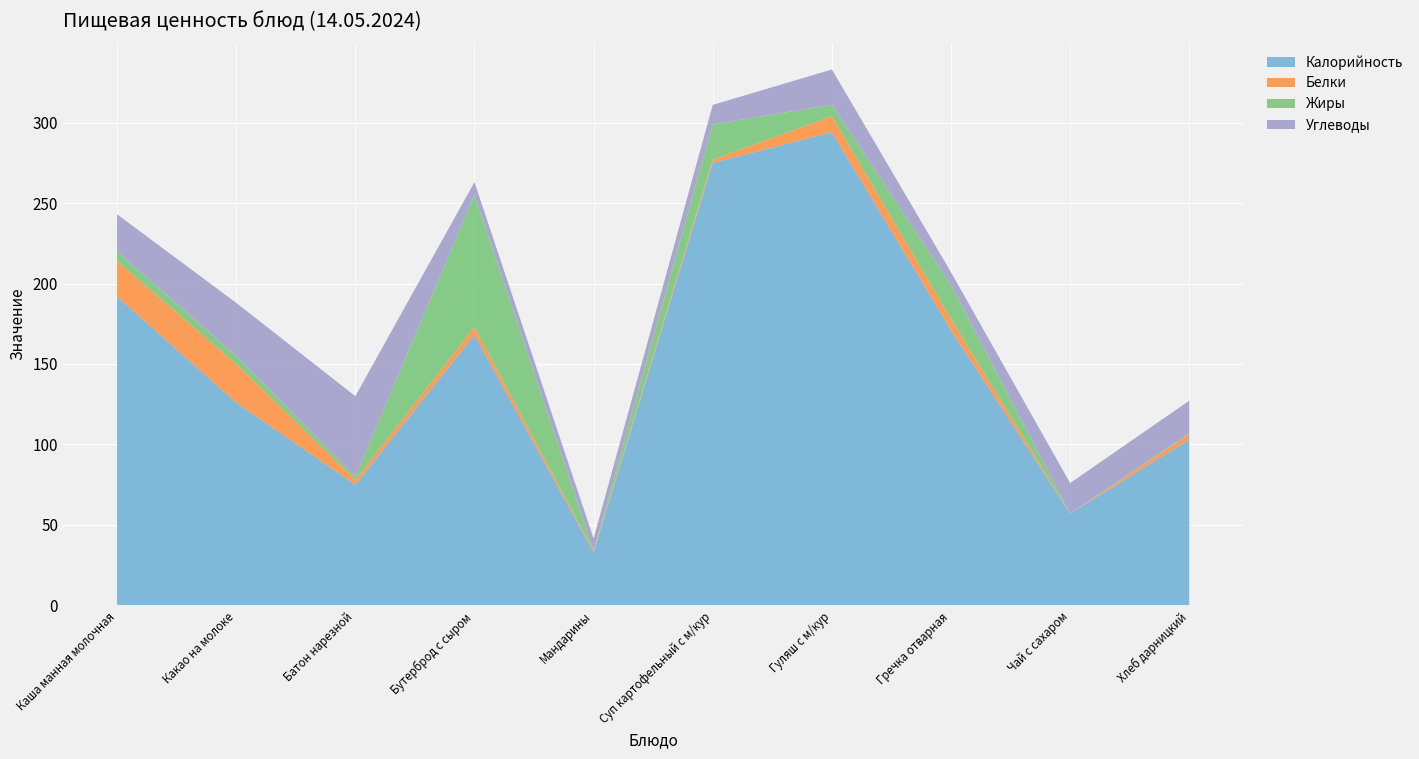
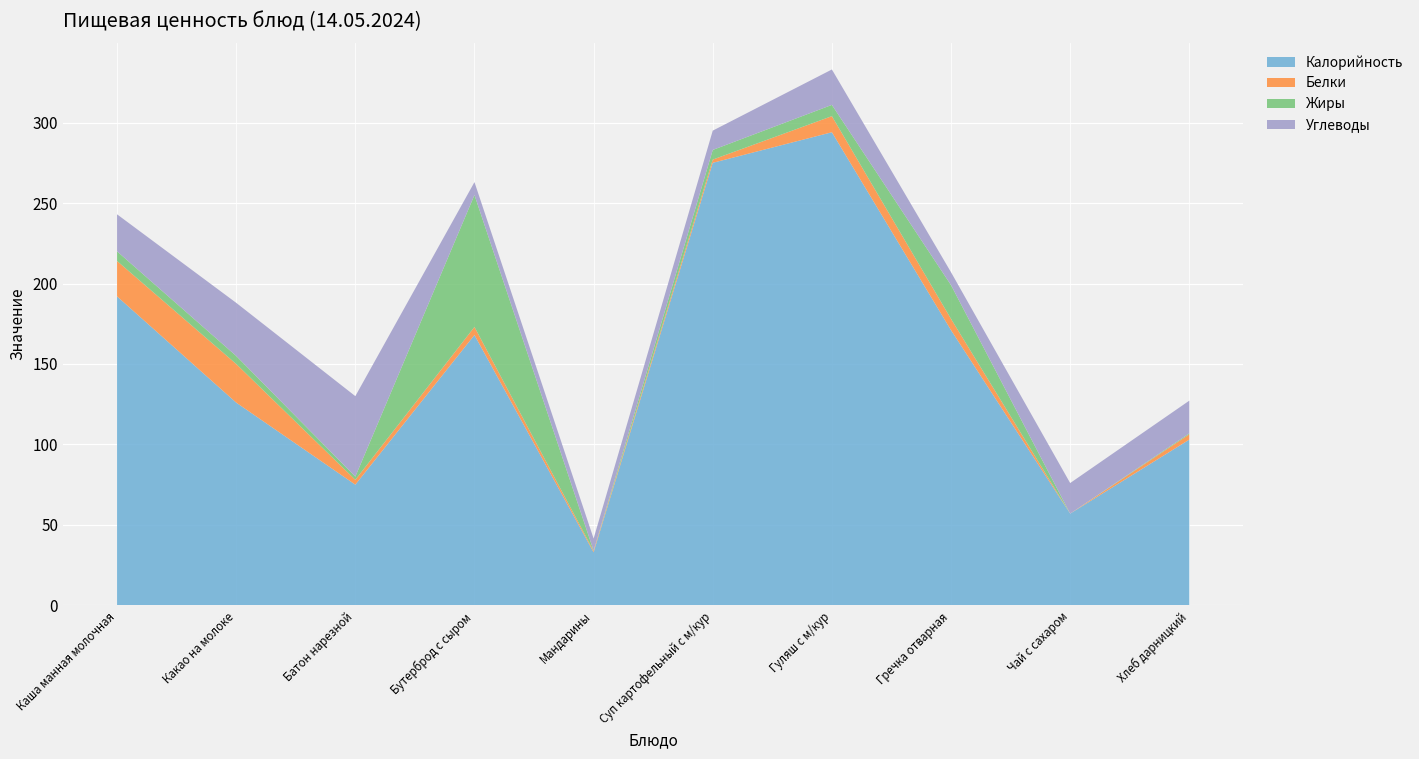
  {
    "Белки": {
      "Каша манная молочная": 22,
      "Какао на молоке": 24,
      "Батон нарезной": 3,
      "Бутерброд с сыром": 5,
      "Суп картофельный с м/кур": 2,
      "Гуляш с м/кур": 10,
      "Гречка отварная": 7
    },
    "Жиры": {
      "Каша манная молочная": 6,
      "Какао на молоке": 5,
      "Батон нарезной": 2,
      "Бутерброд с сыром": 82,
-     "Суп картофельный с м/кур": 22,
+     "Суп картофельный с м/кур": 6,
      "Гуляш с м/кур": 7,
      "Гречка отварная": 21
    }
  }
